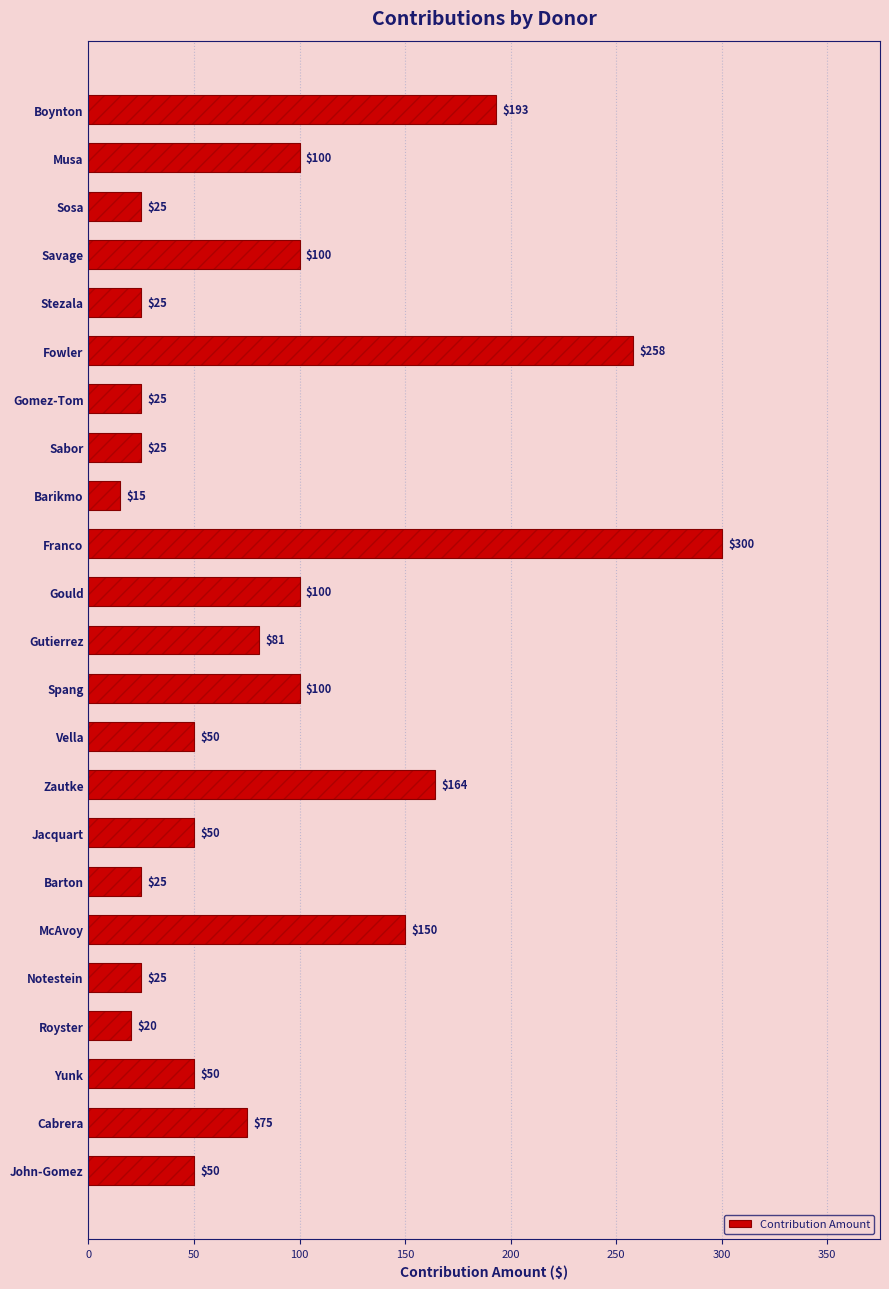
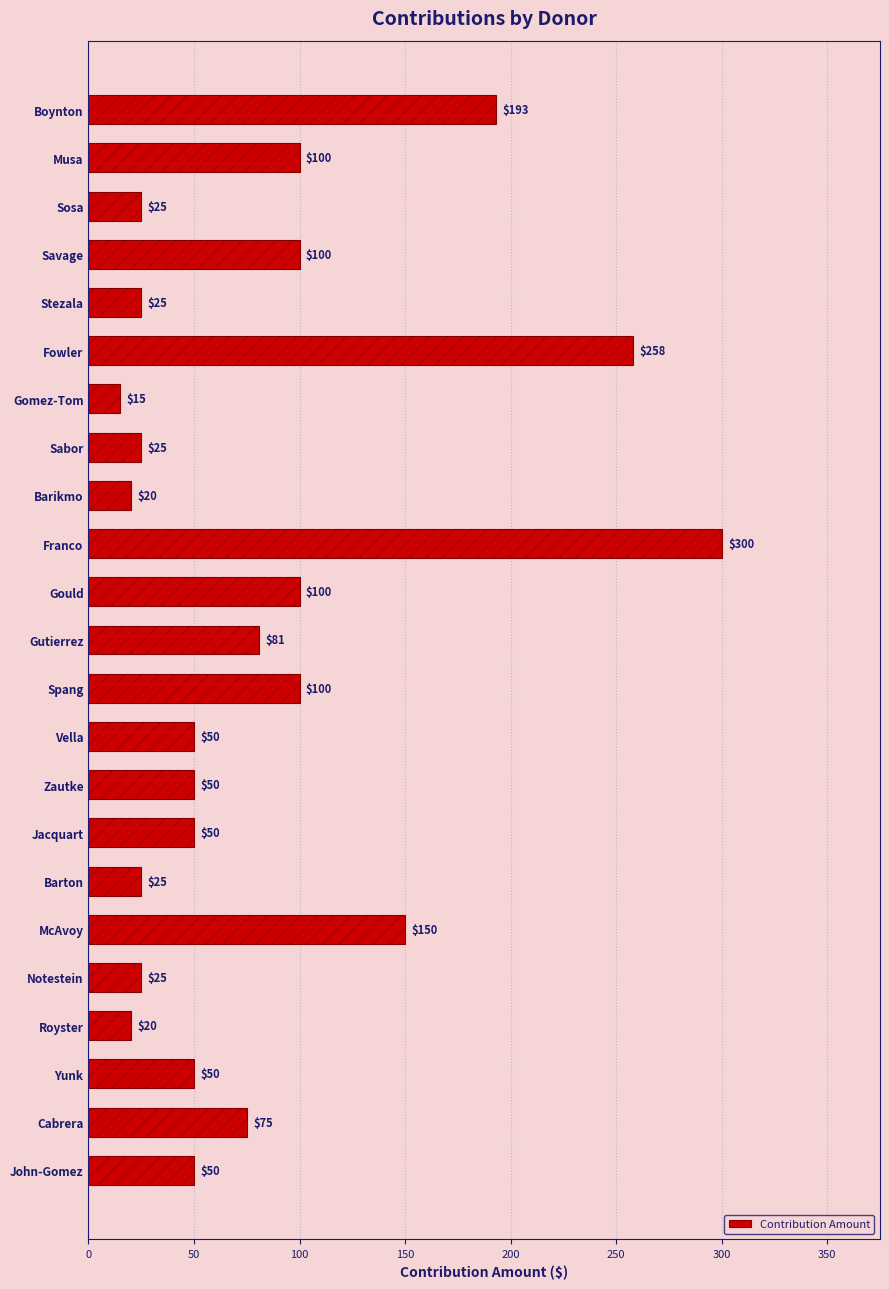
  {
    "Boynton": "$193",
    "Musa": "$100",
    "Sosa": "$25",
    "Savage": "$100",
    "Stezala": "$25",
    "Fowler": "$258",
-   "Gomez-Tom": "$25",
+   "Gomez-Tom": "$15",
    "Sabor": "$25",
-   "Barikmo": "$15",
+   "Barikmo": "$20",
    "Franco": "$300",
    "Gould": "$100",
    "Gutierrez": "$81",
    "Spang": "$100",
    "Vella": "$50",
-   "Zautke": "$164",
+   "Zautke": "$50",
    "Jacquart": "$50",
    "Barton": "$25",
    "McAvoy": "$150",
    "Notestein": "$25",
    "Royster": "$20",
    "Yunk": "$50",
    "Cabrera": "$75",
    "John-Gomez": "$50"
  }
